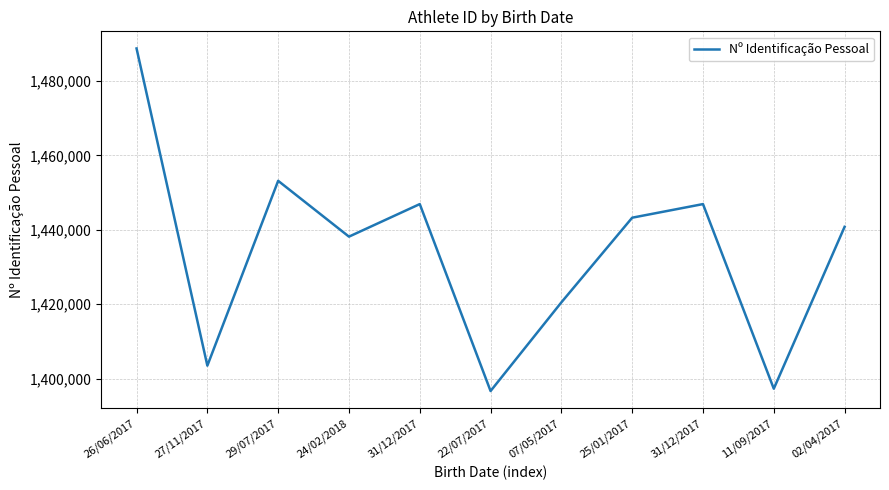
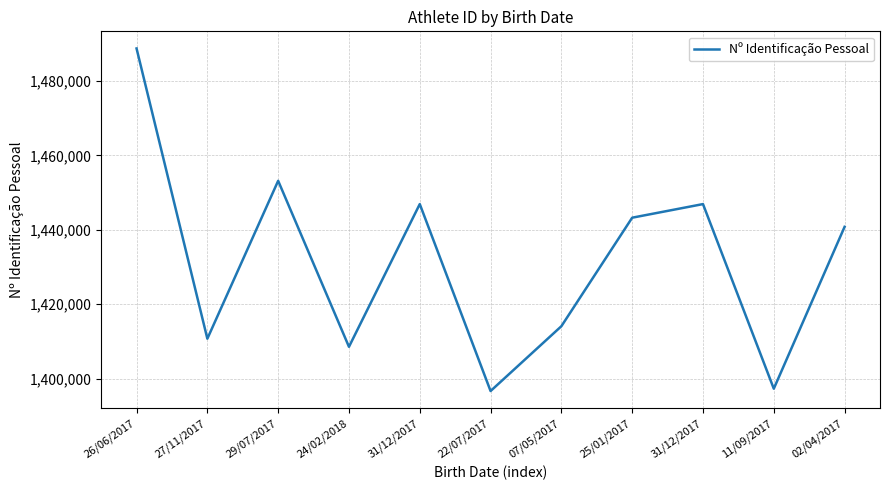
  {
    "26/06/2017": "1,489,000",
-   "27/11/2017": "1,403,000",
+   "27/11/2017": "1,411,000",
    "29/07/2017": "1,453,000",
-   "24/02/2018": "1,438,000",
+   "24/02/2018": "1,409,000",
    "22/07/2017": "1,397,000",
-   "07/05/2017": "1,420,000",
+   "07/05/2017": "1,414,000",
    "25/01/2017": "1,443,000",
    "11/09/2017": "1,397,000",
    "02/04/2017": "1,441,000"
  }
